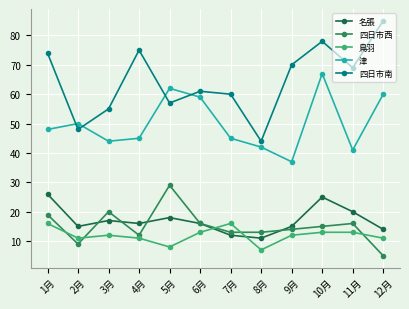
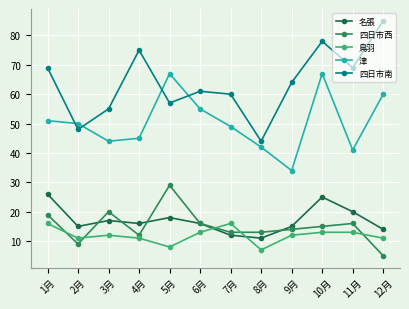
  {
    "津": {
-     "1月": 48,
+     "1月": 51,
      "2月": 50,
      "3月": 44,
      "4月": 45,
-     "5月": 62,
-     "6月": 59,
-     "7月": 45,
+     "5月": 67,
+     "6月": 55,
+     "7月": 49,
      "8月": 42,
-     "9月": 37,
+     "9月": 34,
      "10月": 67,
      "11月": 41,
      "12月": 60
    },
    "四日市南": {
-     "1月": 74,
+     "1月": 69,
      "2月": 48,
      "3月": 55,
      "4月": 75,
      "5月": 57,
      "6月": 61,
      "7月": 60,
      "8月": 44,
-     "9月": 70,
+     "9月": 64,
      "10月": 78
    }
  }
